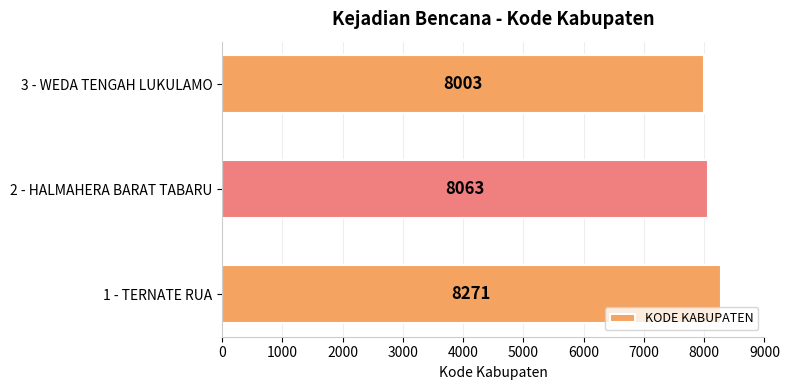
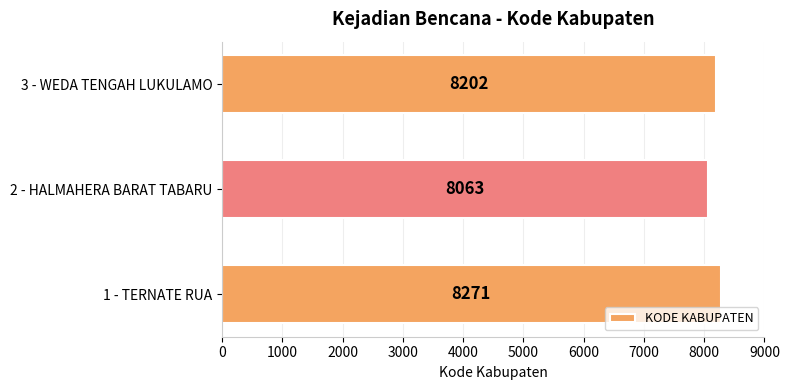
  {
-   "3 - WEDA TENGAH LUKULAMO": 8003,
+   "3 - WEDA TENGAH LUKULAMO": 8202,
    "2 - HALMAHERA BARAT TABARU": 8063,
    "1 - TERNATE RUA": 8271
  }
